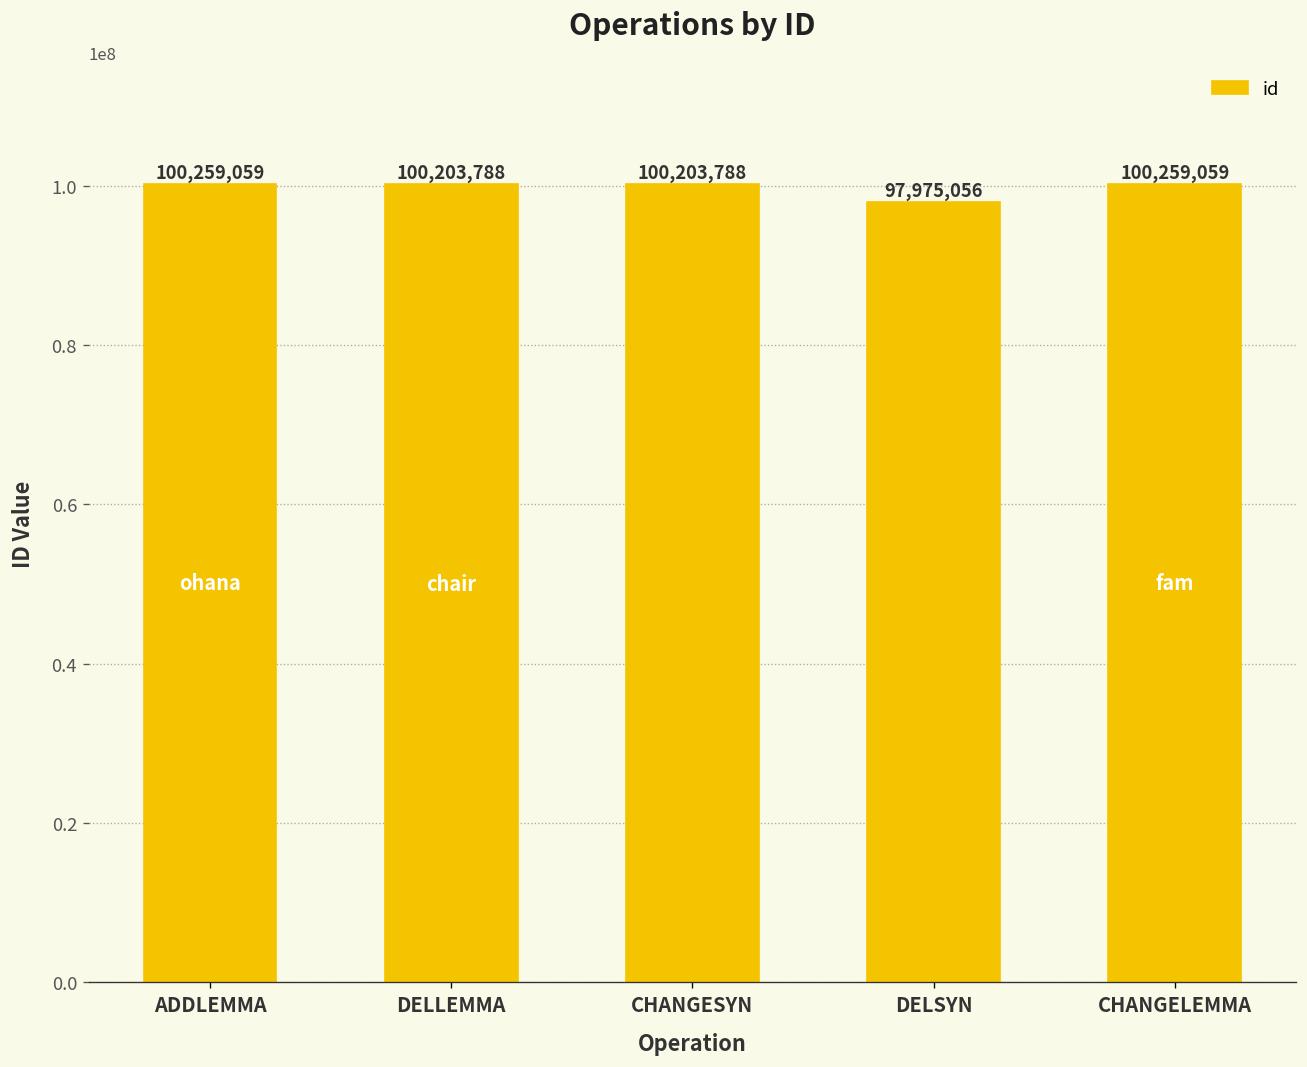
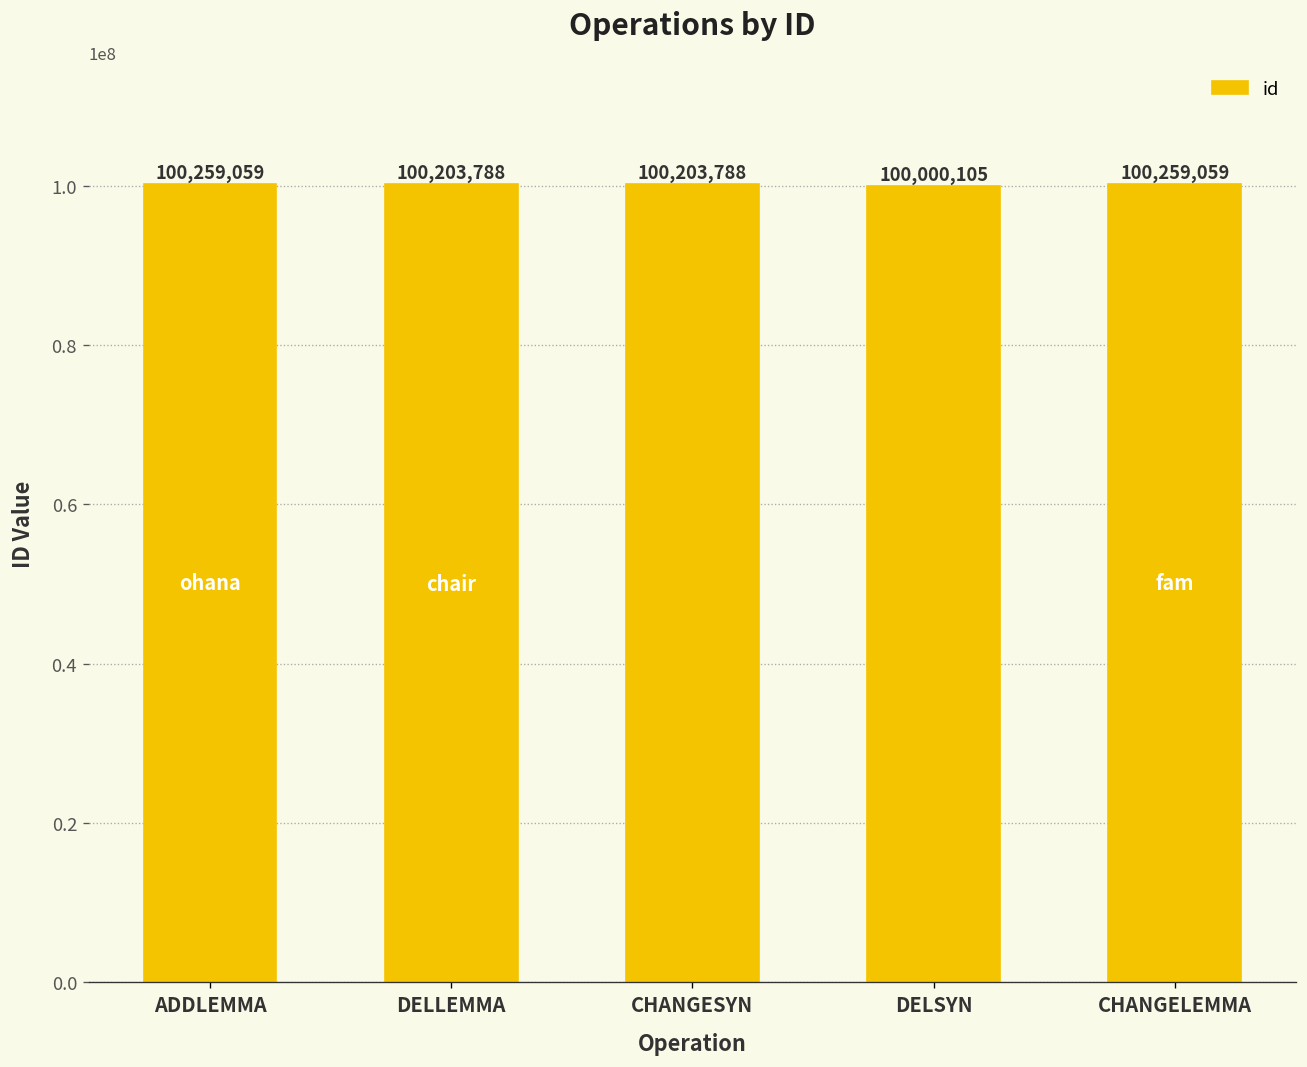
  {
    "ADDLEMMA": "100,259,059",
    "DELLEMMA": "100,203,788",
    "CHANGESYN": "100,203,788",
-   "DELSYN": "97,975,056",
+   "DELSYN": "100,000,105",
    "CHANGELEMMA": "100,259,059"
  }
